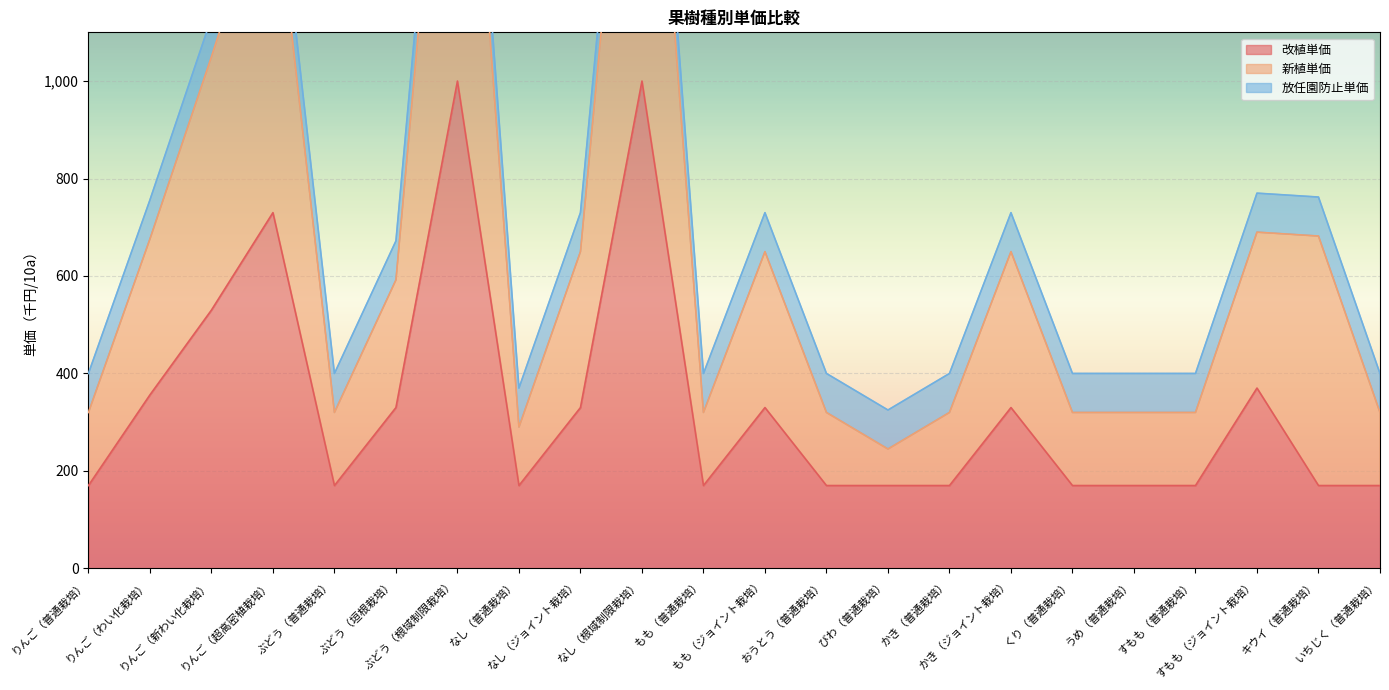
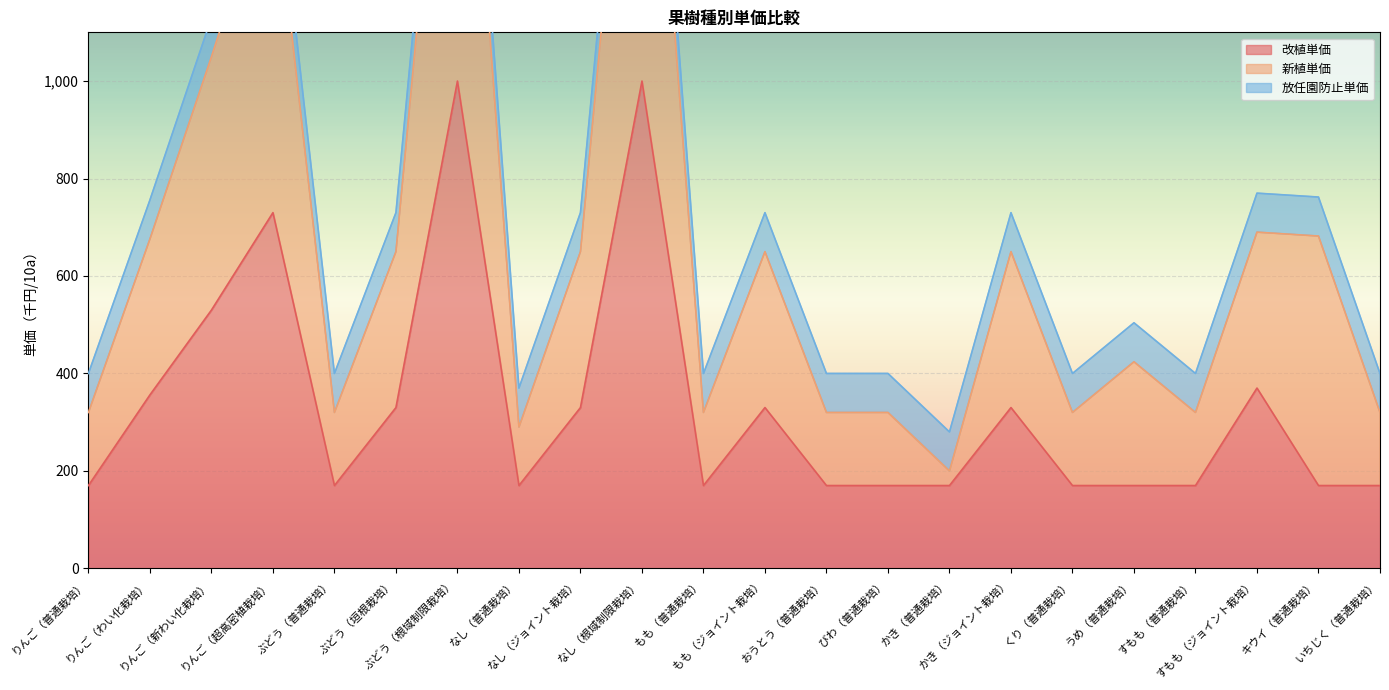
  {
    "改植単価": {
      "りんご（普通栽培）": "170",
      "りんご（わい化栽培）": "360",
      "りんご（新わい化栽培）": "530",
      "りんご（超高密植栽培）": "730",
      "ぶどう（普通栽培）": "170",
      "ぶどう（垣根栽培）": "330",
      "ぶどう（根域制限栽培）": "1,000",
      "なし（普通栽培）": "170",
      "なし（ジョイント栽培）": "330",
      "なし（根域制限栽培）": "1,000",
      "もも（普通栽培）": "170",
      "もも（ジョイント栽培）": "330",
      "おうとう（普通栽培）": "170",
      "びわ（普通栽培）": "170",
      "かき（普通栽培）": "170",
      "かき（ジョイント栽培）": "330",
      "くり（普通栽培）": "170",
      "うめ（普通栽培）": "170",
      "すもも（普通栽培）": "170",
      "すもも（ジョイント栽培）": "370",
      "キウイ（普通栽培）": "170",
      "いちじく（普通栽培）": "170"
    },
    "新植単価": {
      "りんご（普通栽培）": "150",
      "りんご（わい化栽培）": "320",
      "りんご（新わい化栽培）": "520",
      "ぶどう（普通栽培）": "150",
-     "ぶどう（垣根栽培）": "260",
+     "ぶどう（垣根栽培）": "320",
      "なし（普通栽培）": "120",
      "なし（ジョイント栽培）": "320",
      "もも（普通栽培）": "150",
      "もも（ジョイント栽培）": "320",
      "おうとう（普通栽培）": "150",
-     "びわ（普通栽培）": "80",
-     "かき（普通栽培）": "150",
+     "びわ（普通栽培）": "150",
+     "かき（普通栽培）": "30",
      "かき（ジョイント栽培）": "320",
      "くり（普通栽培）": "150",
-     "うめ（普通栽培）": "150",
+     "うめ（普通栽培）": "250",
      "すもも（普通栽培）": "150",
      "すもも（ジョイント栽培）": "320",
      "キウイ（普通栽培）": "510",
      "いちじく（普通栽培）": "150"
    },
    "放任園防止単価": {
      "りんご（普通栽培）": "80",
      "りんご（わい化栽培）": "80",
      "ぶどう（普通栽培）": "80",
      "ぶどう（垣根栽培）": "80",
      "なし（普通栽培）": "80",
      "なし（ジョイント栽培）": "80",
      "もも（普通栽培）": "80",
      "もも（ジョイント栽培）": "80",
      "おうとう（普通栽培）": "80",
      "びわ（普通栽培）": "80",
      "かき（普通栽培）": "80",
      "かき（ジョイント栽培）": "80",
      "くり（普通栽培）": "80",
      "うめ（普通栽培）": "80",
      "すもも（普通栽培）": "80",
      "すもも（ジョイント栽培）": "80",
      "キウイ（普通栽培）": "80",
      "いちじく（普通栽培）": "80"
    }
  }
